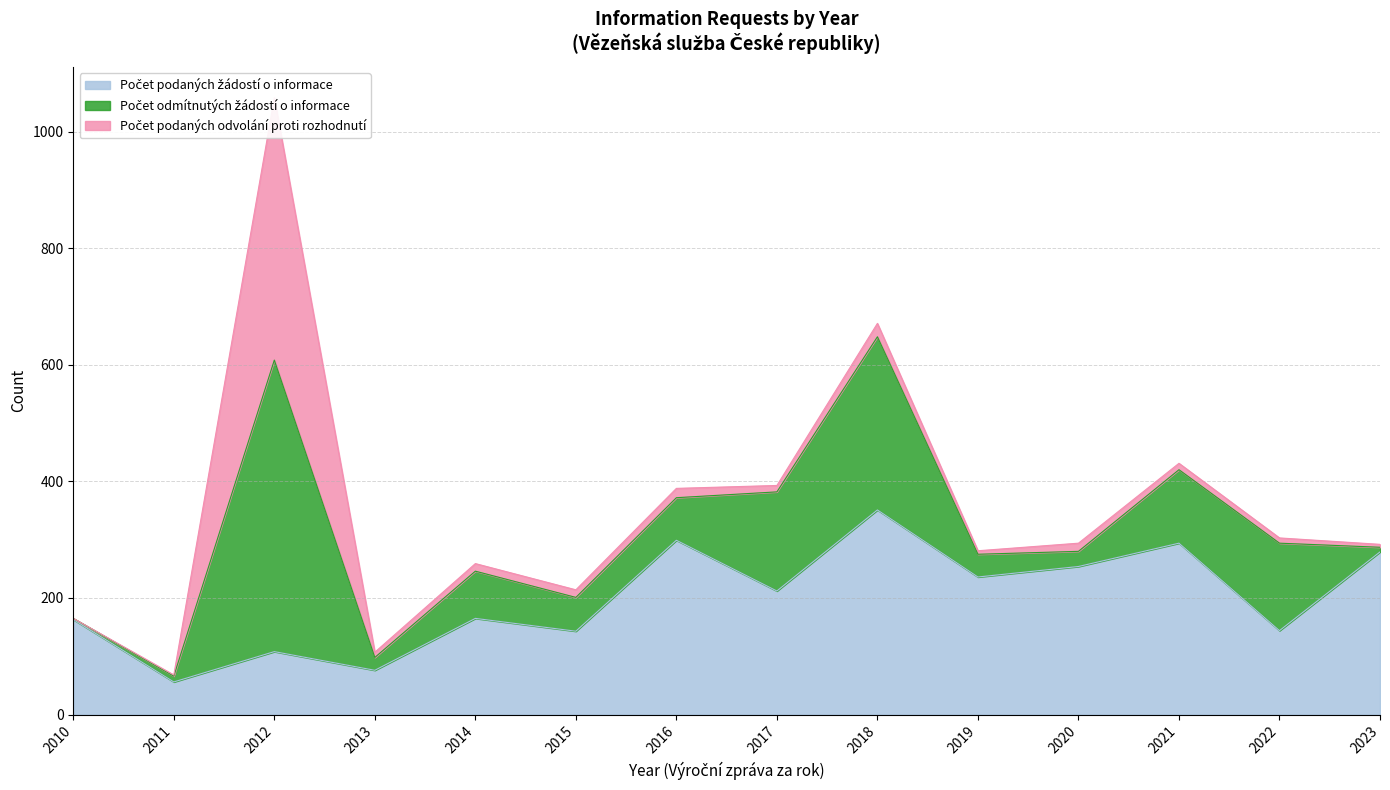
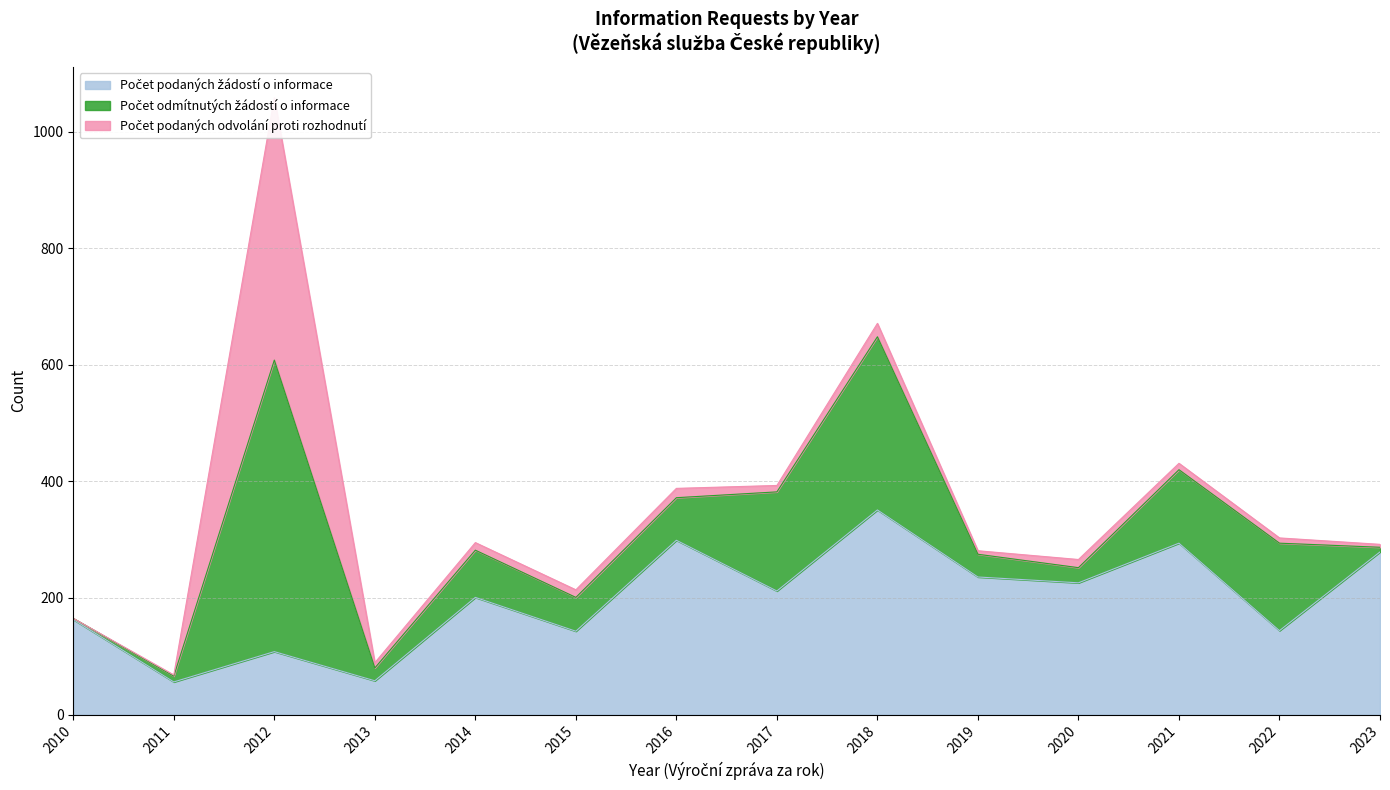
  {
    "Počet podaných žádostí o informace": {
      "2011": 60,
      "2012": 110,
-     "2013": 80,
-     "2014": 170,
+     "2013": 60,
+     "2014": 200,
      "2015": 140,
      "2016": 300,
      "2017": 210,
      "2018": 350,
      "2019": 240,
-     "2020": 250,
+     "2020": 230,
      "2021": 290,
      "2022": 140,
      "2023": 280
    },
    "Počet odmítnutých žádostí o informace": {
      "2012": 500,
      "2013": 20,
      "2014": 80,
      "2015": 60,
      "2016": 70,
      "2017": 170,
      "2018": 300,
      "2019": 40,
      "2020": 30,
      "2021": 130,
      "2022": 150,
      "2023": 10
    },
    "Počet podaných odvolání proti rozhodnutí": {
      "2013": 10,
      "2014": 10,
      "2015": 10,
      "2016": 20,
      "2017": 10,
      "2018": 20,
      "2019": 10,
      "2020": 10,
      "2021": 10,
      "2022": 10,
      "2023": 10
    }
  }
